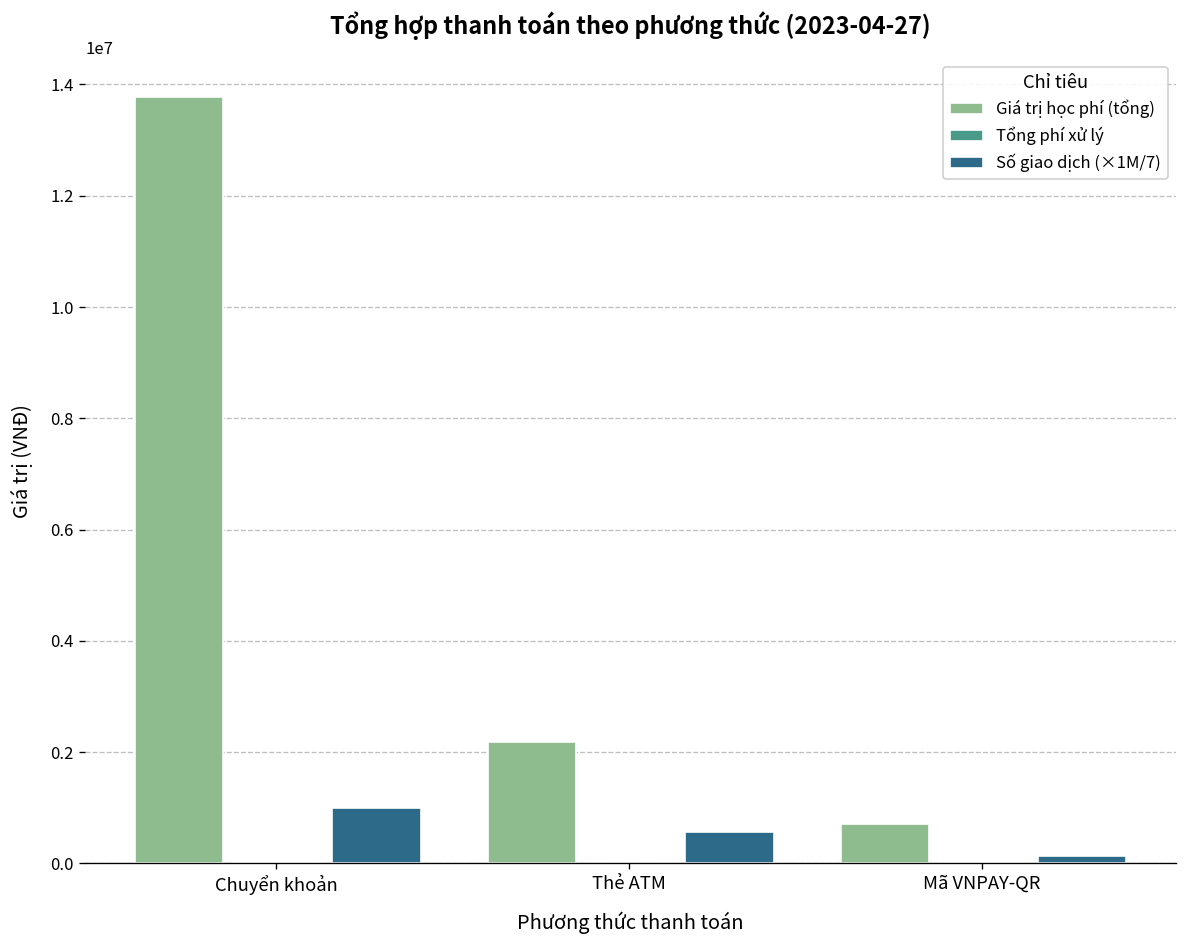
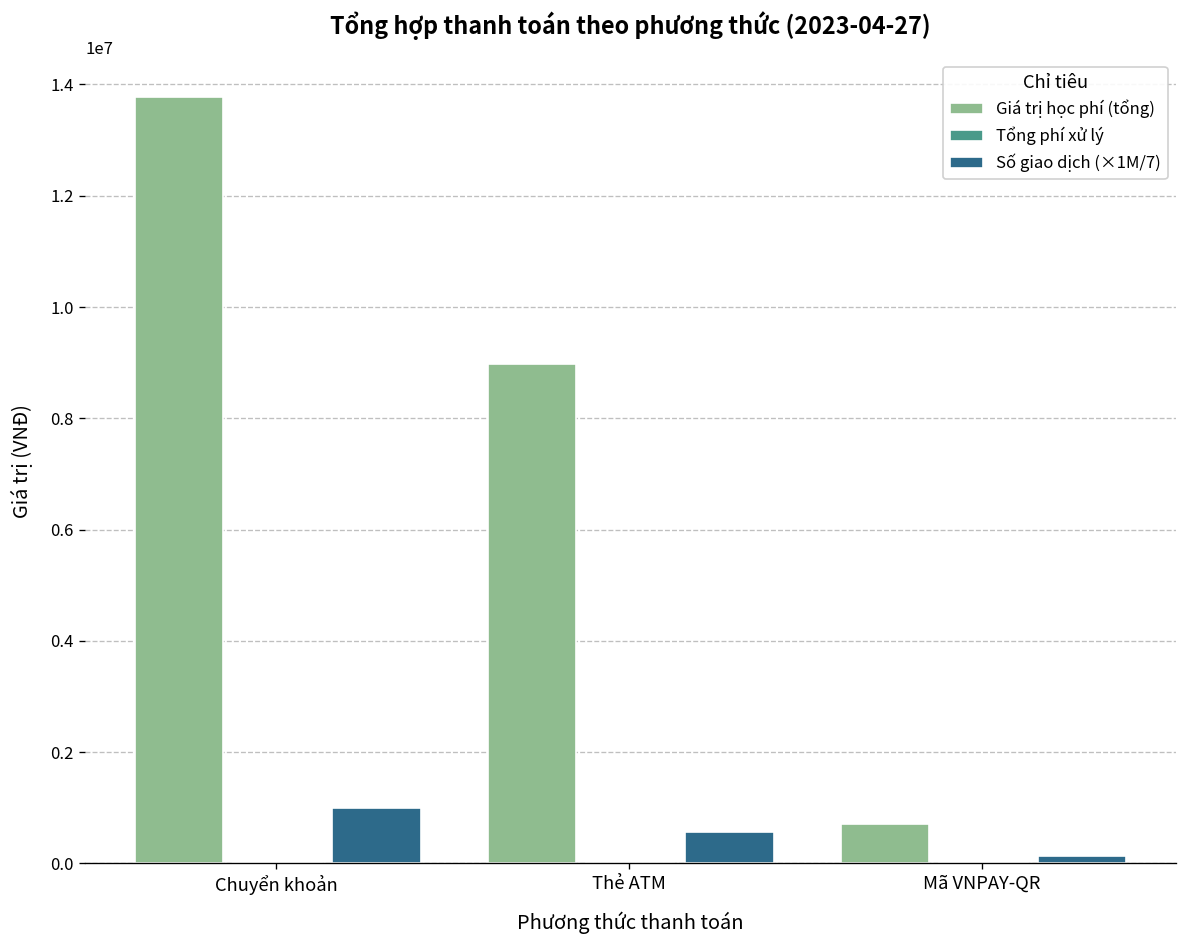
  {
    "Giá trị học phí (tổng)": {
      "Chuyển khoản": 13800000,
-     "Thẻ ATM": 2200000,
+     "Thẻ ATM": 9000000,
      "Mã VNPAY-QR": 700000
    }
  }
